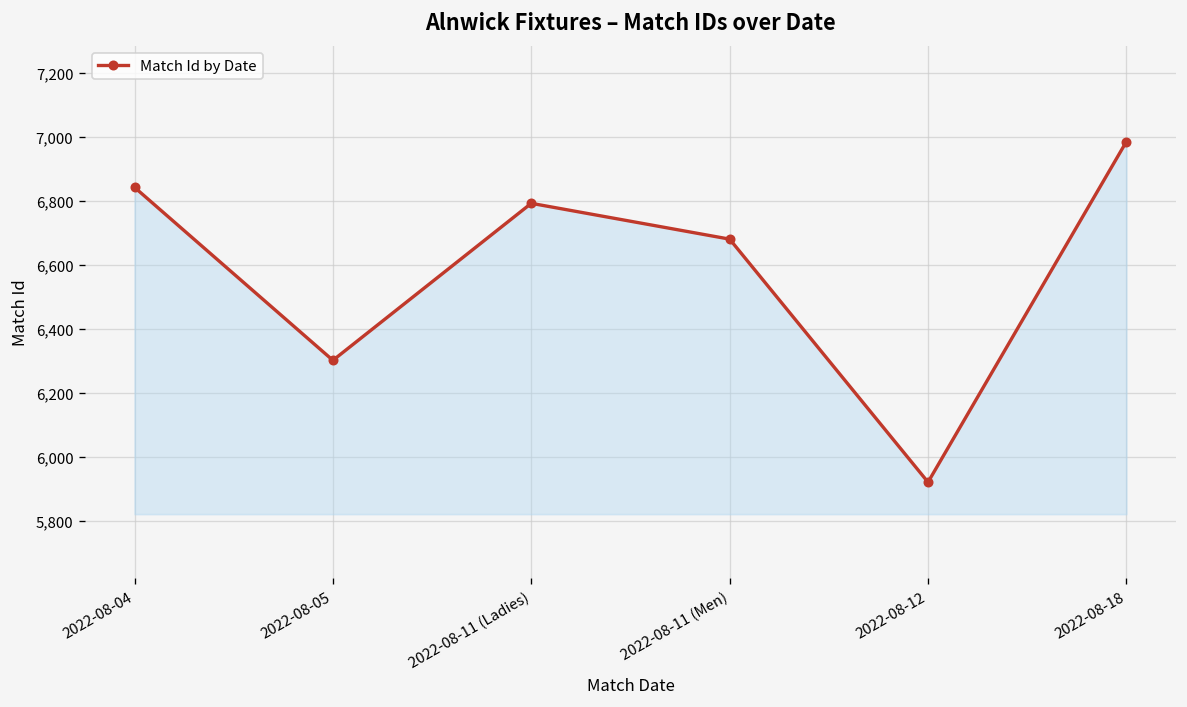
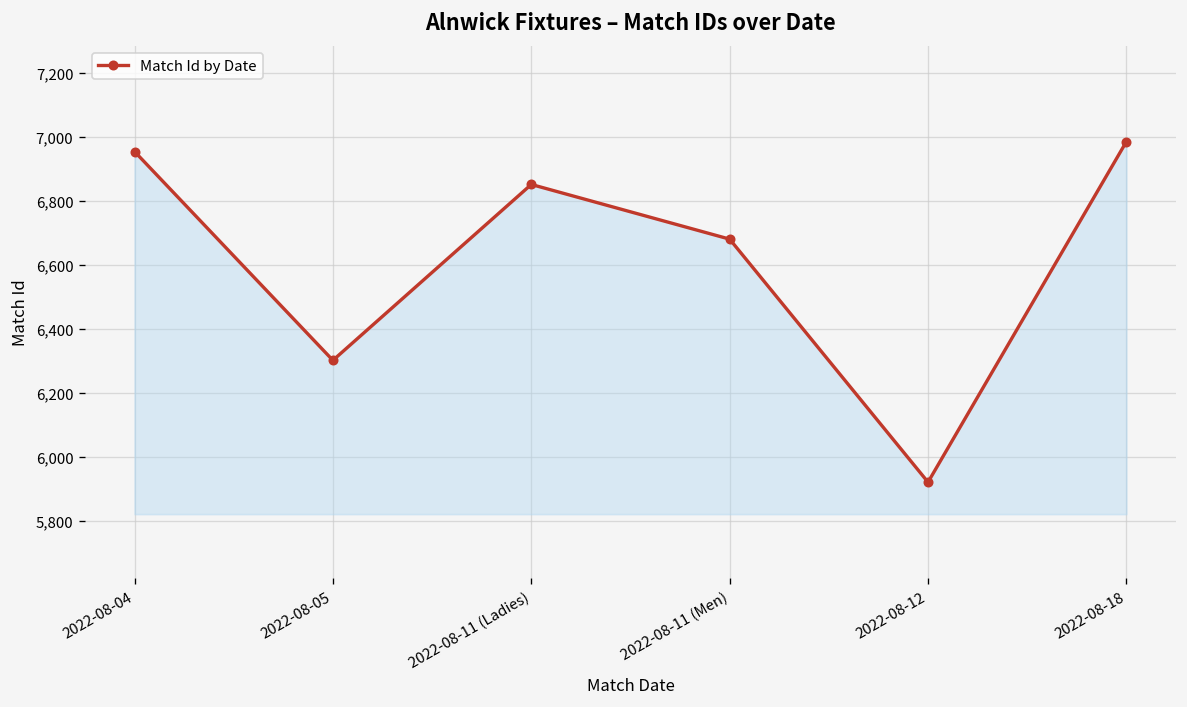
  {
-   "2022-08-04": "6,840",
+   "2022-08-04": "6,960",
    "2022-08-05": "6,300",
-   "2022-08-11 (Ladies)": "6,790",
+   "2022-08-11 (Ladies)": "6,850",
    "2022-08-11 (Men)": "6,680",
    "2022-08-12": "5,920",
    "2022-08-18": "6,990"
  }
